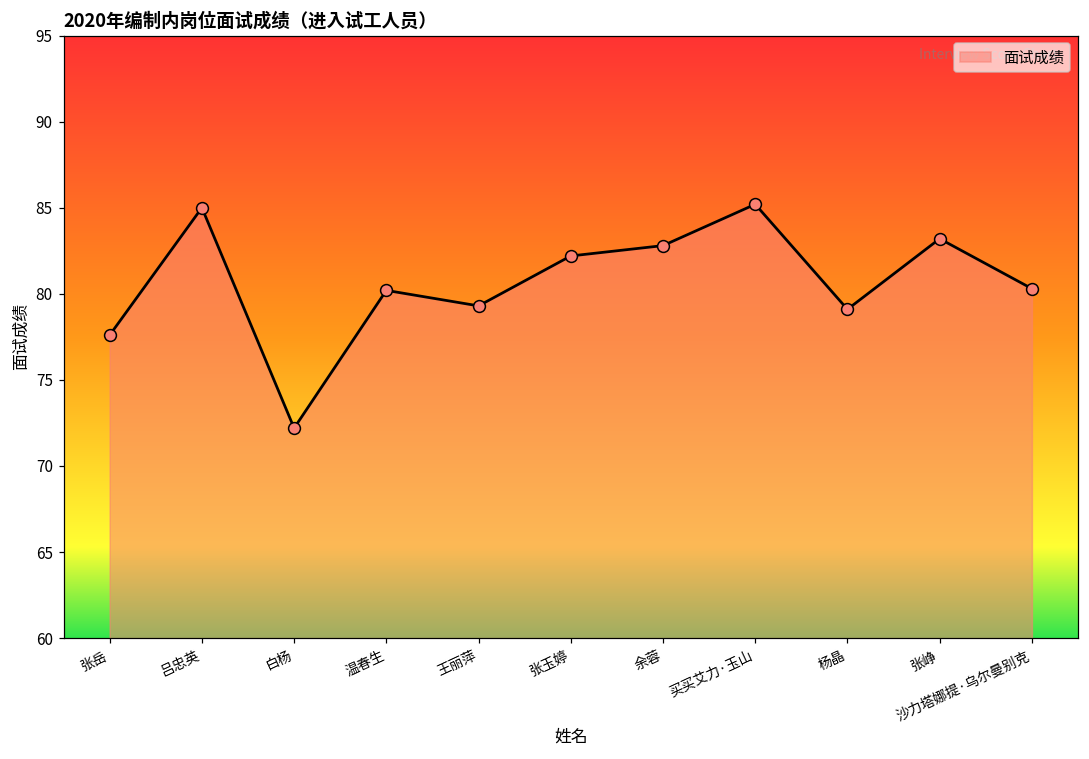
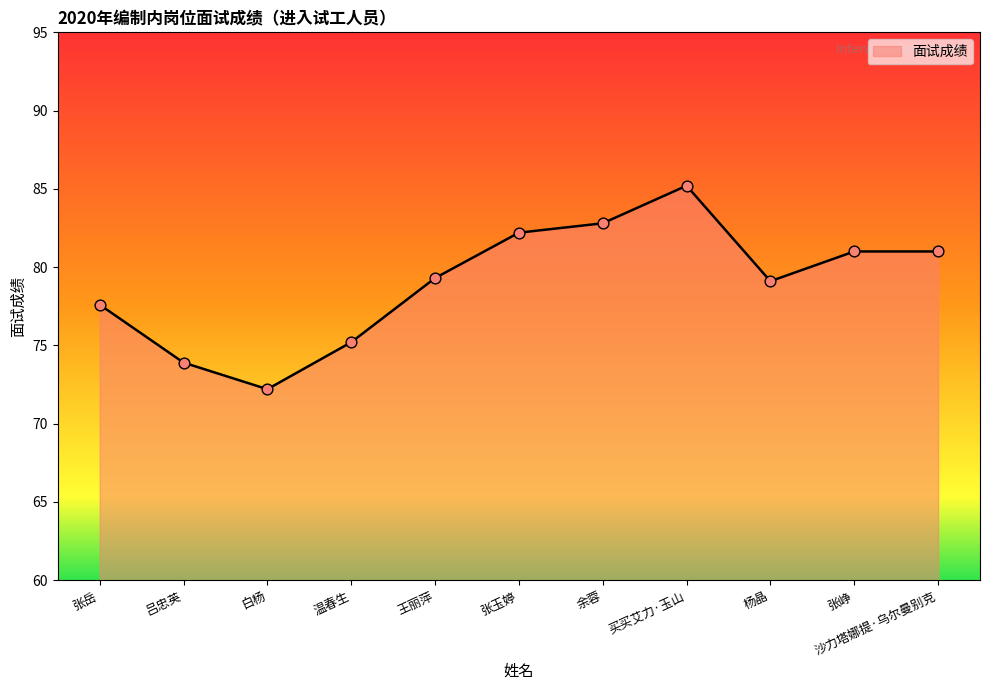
  {
    "张岳": 77.6,
-   "吕忠英": 85.0,
+   "吕忠英": 73.9,
    "白杨": 72.2,
-   "温春生": 80.2,
+   "温春生": 75.2,
    "王丽萍": 79.3,
    "张玉婷": 82.2,
    "余蓉": 82.8,
    "买买艾力·玉山": 85.2,
    "杨晶": 79.1,
-   "张峥": 83.2,
-   "沙力塔娜提·乌尔曼别克": 80.3
+   "张峥": 81.0,
+   "沙力塔娜提·乌尔曼别克": 81.0
  }
